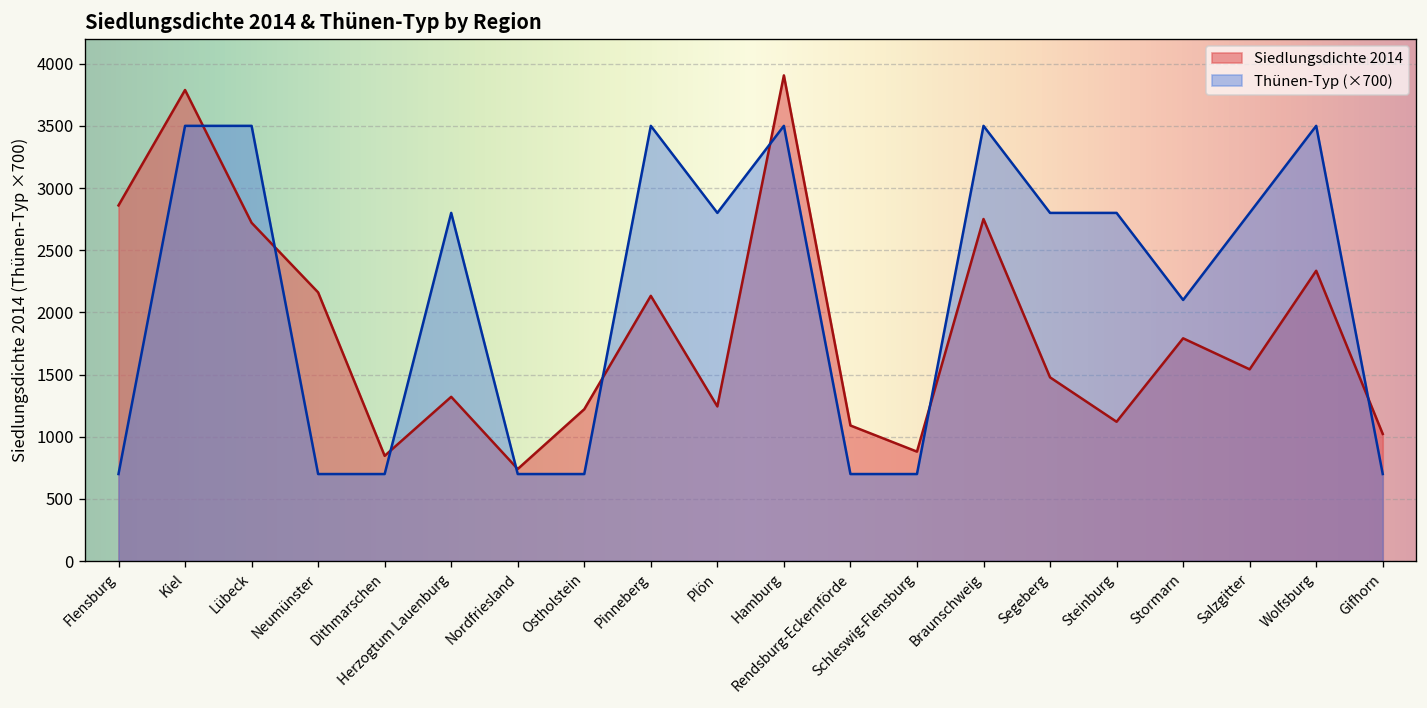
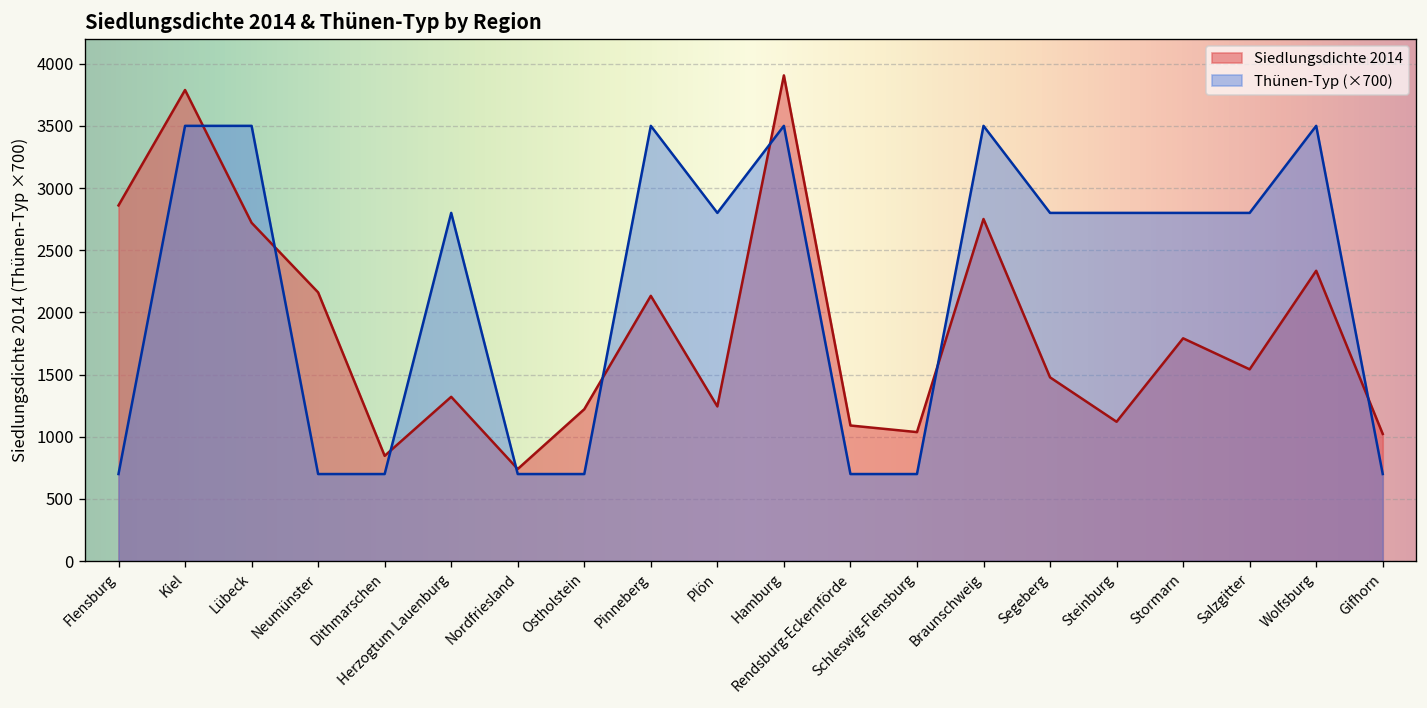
  {
    "Siedlungsdichte 2014": {
      "Flensburg": 2860,
      "Kiel": 3790,
      "Lübeck": 2720,
      "Neumünster": 2160,
      "Dithmarschen": 850,
      "Herzogtum Lauenburg": 1320,
      "Nordfriesland": 740,
      "Ostholstein": 1220,
      "Pinneberg": 2130,
      "Plön": 1240,
      "Hamburg": 3910,
      "Rendsburg-Eckernförde": 1090,
-     "Schleswig-Flensburg": 880,
+     "Schleswig-Flensburg": 1040,
      "Braunschweig": 2750,
      "Segeberg": 1480,
      "Steinburg": 1120,
      "Stormarn": 1790,
      "Salzgitter": 1540,
      "Wolfsburg": 2330,
      "Gifhorn": 1020
    },
    "Thünen-Typ (×700)": {
      "Flensburg": 700,
      "Kiel": 3500,
      "Lübeck": 3500,
      "Neumünster": 700,
      "Dithmarschen": 700,
      "Herzogtum Lauenburg": 2800,
      "Nordfriesland": 700,
      "Ostholstein": 700,
      "Pinneberg": 3500,
      "Plön": 2800,
      "Hamburg": 3500,
      "Rendsburg-Eckernförde": 700,
      "Schleswig-Flensburg": 700,
      "Braunschweig": 3500,
      "Segeberg": 2800,
      "Steinburg": 2800,
-     "Stormarn": 2100,
+     "Stormarn": 2800,
      "Salzgitter": 2800,
      "Wolfsburg": 3500,
      "Gifhorn": 700
    }
  }
